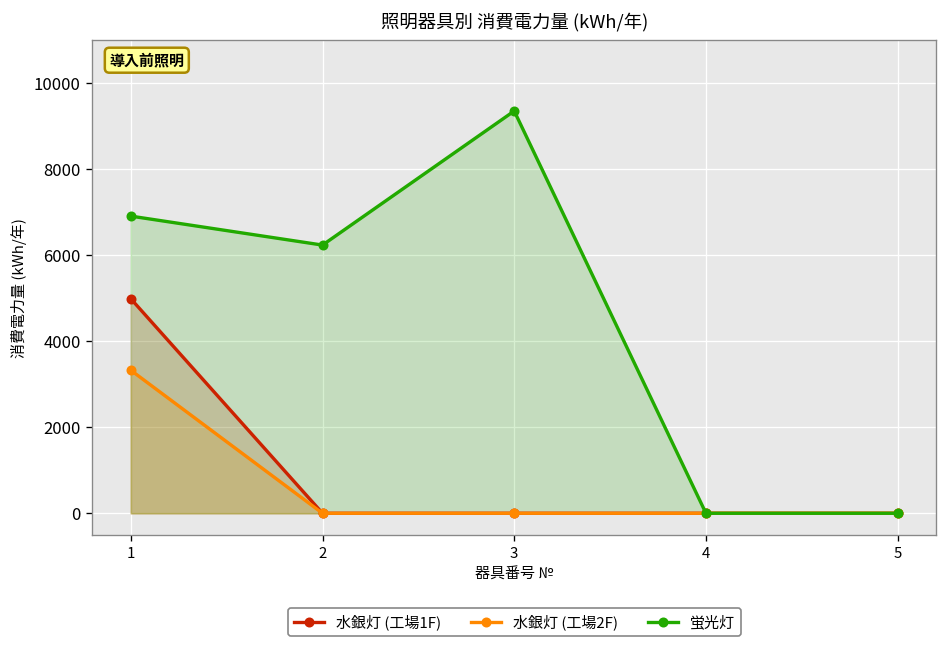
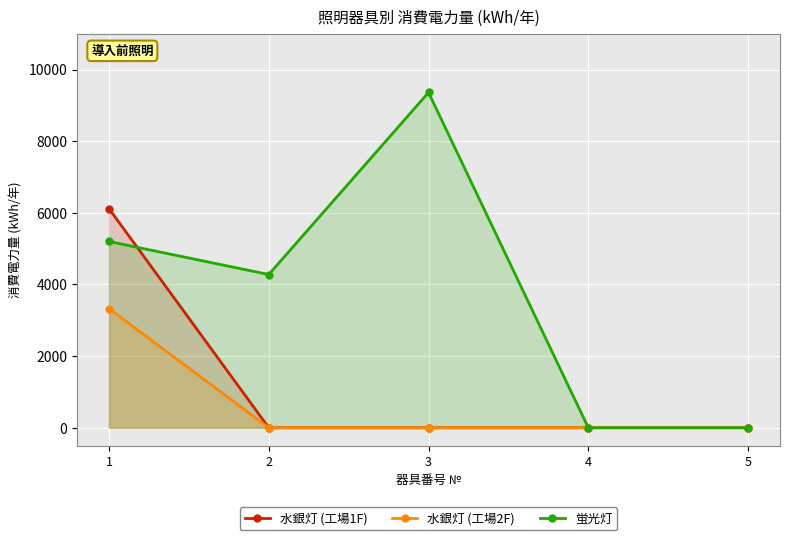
  {
    "水銀灯 (工場1F)": {
-     "1": 5000
+     "1": 6100
    },
    "水銀灯 (工場2F)": {
      "1": 3300
    },
    "蛍光灯": {
-     "1": 6900,
-     "2": 6200,
+     "1": 5200,
+     "2": 4300,
      "3": 9400
    }
  }
